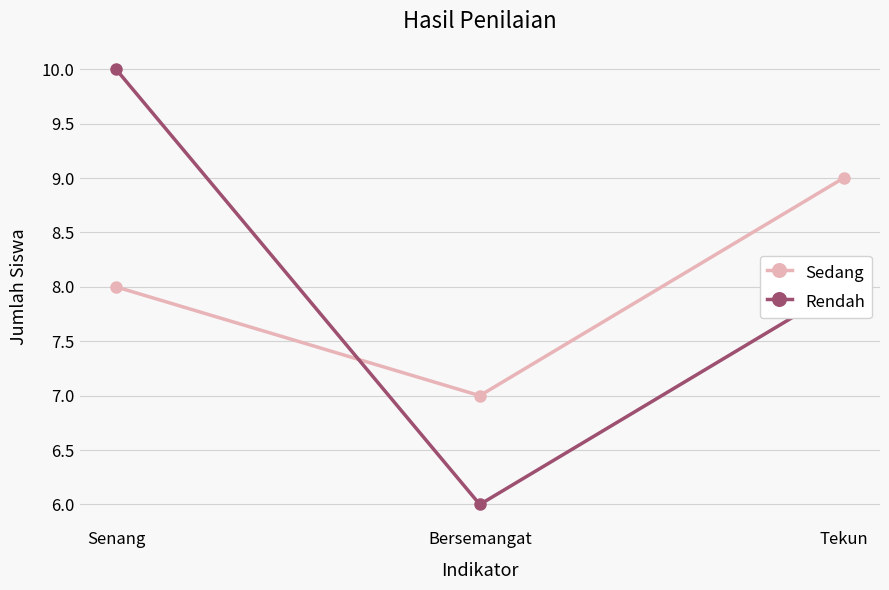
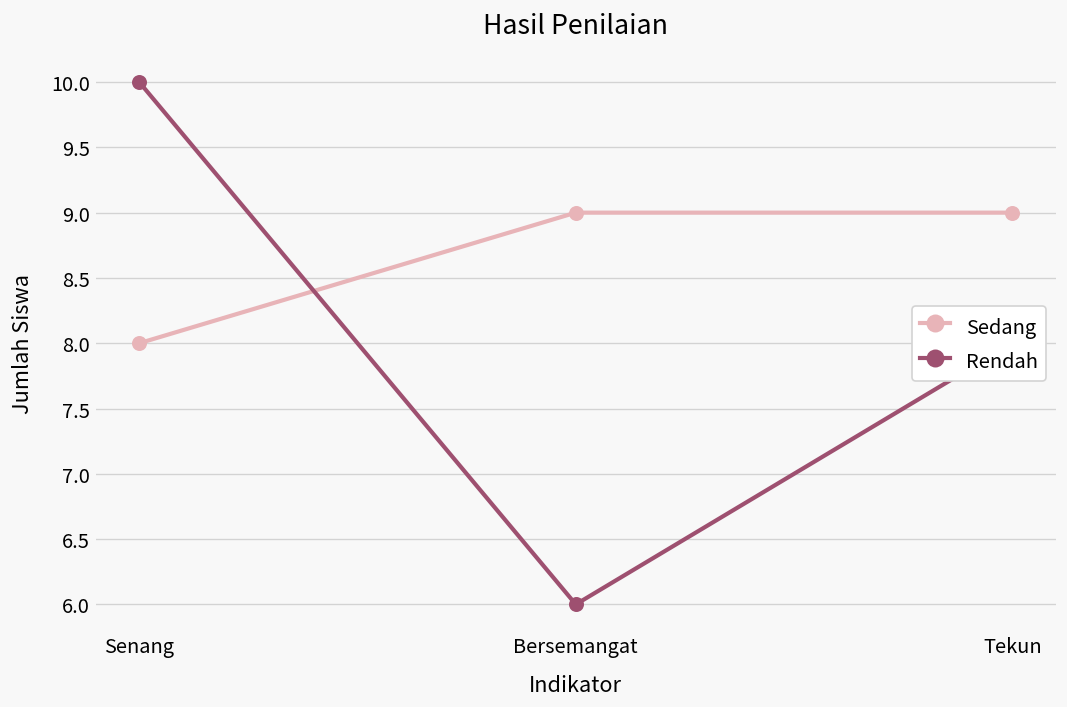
  {
    "Sedang": {
      "Senang": 8,
-     "Bersemangat": 7,
+     "Bersemangat": 9,
      "Tekun": 9
    },
    "Rendah": {
      "Senang": 10,
      "Bersemangat": 6
    }
  }
